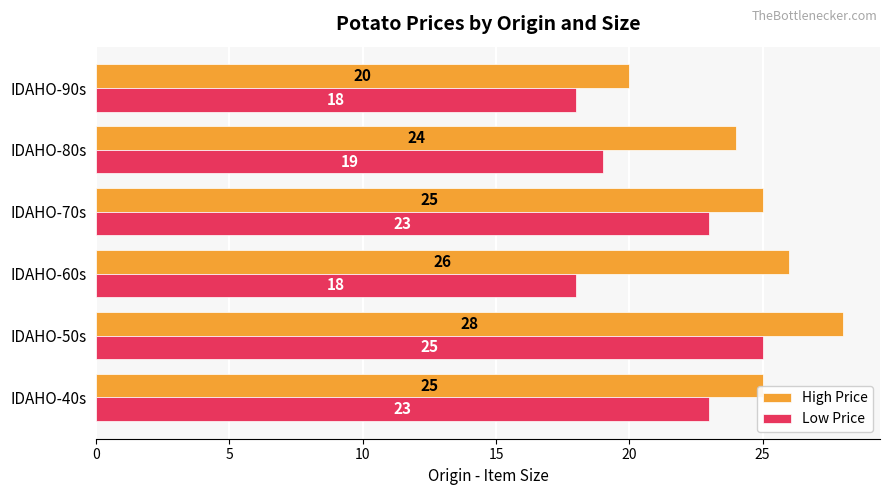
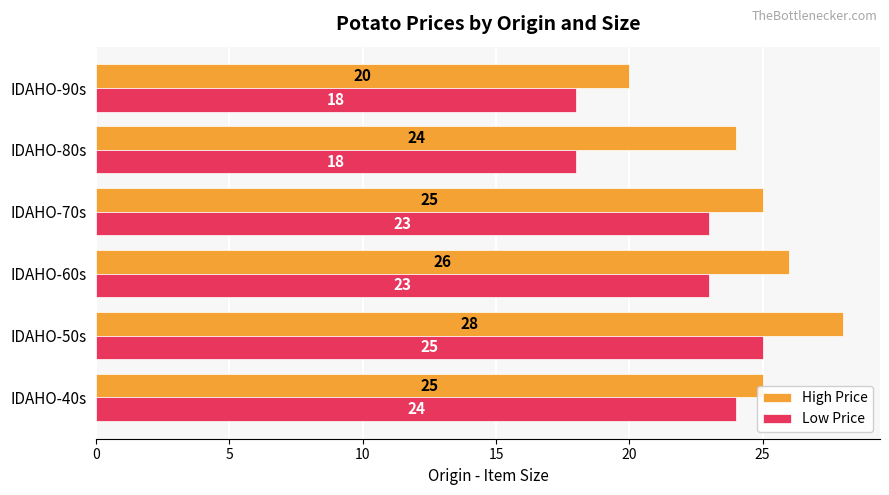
  {
    "High Price": {
      "IDAHO-90s": 20,
      "IDAHO-80s": 24,
      "IDAHO-70s": 25,
      "IDAHO-60s": 26,
      "IDAHO-50s": 28,
      "IDAHO-40s": 25
    },
    "Low Price": {
      "IDAHO-90s": 18,
-     "IDAHO-80s": 19,
+     "IDAHO-80s": 18,
      "IDAHO-70s": 23,
-     "IDAHO-60s": 18,
+     "IDAHO-60s": 23,
      "IDAHO-50s": 25,
-     "IDAHO-40s": 23
+     "IDAHO-40s": 24
    }
  }
